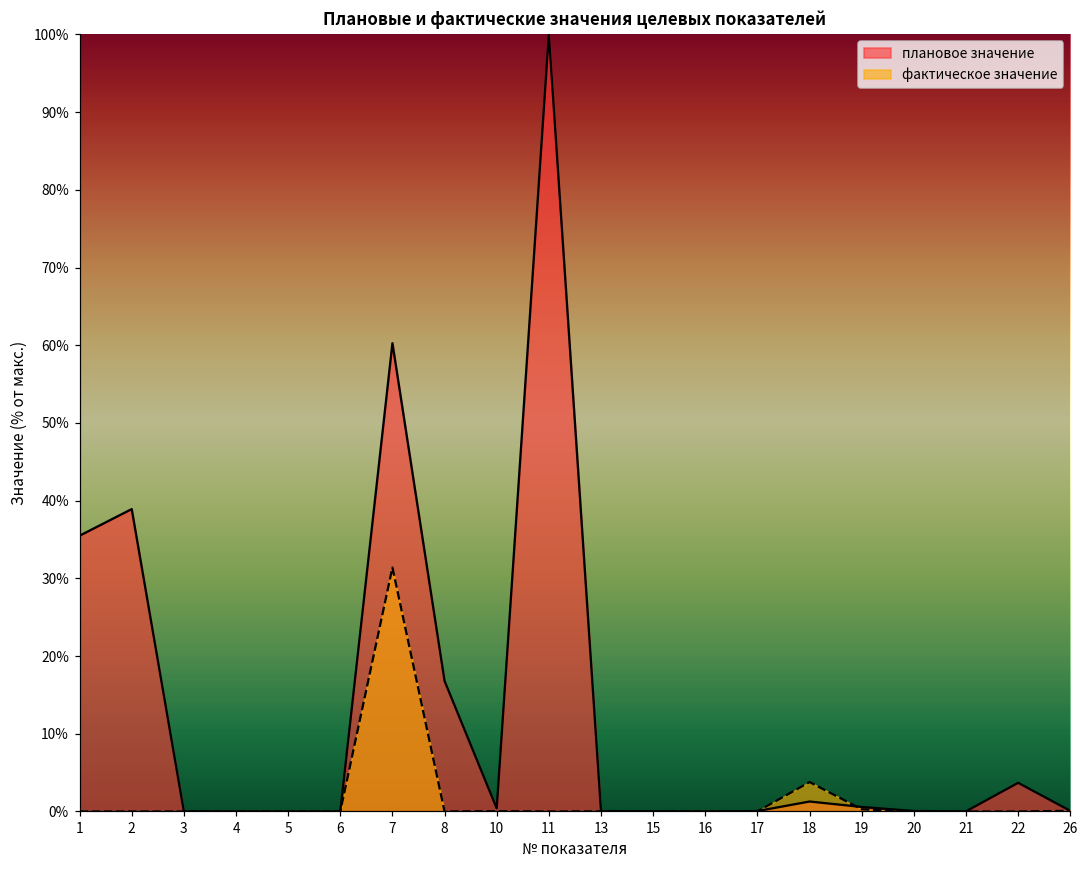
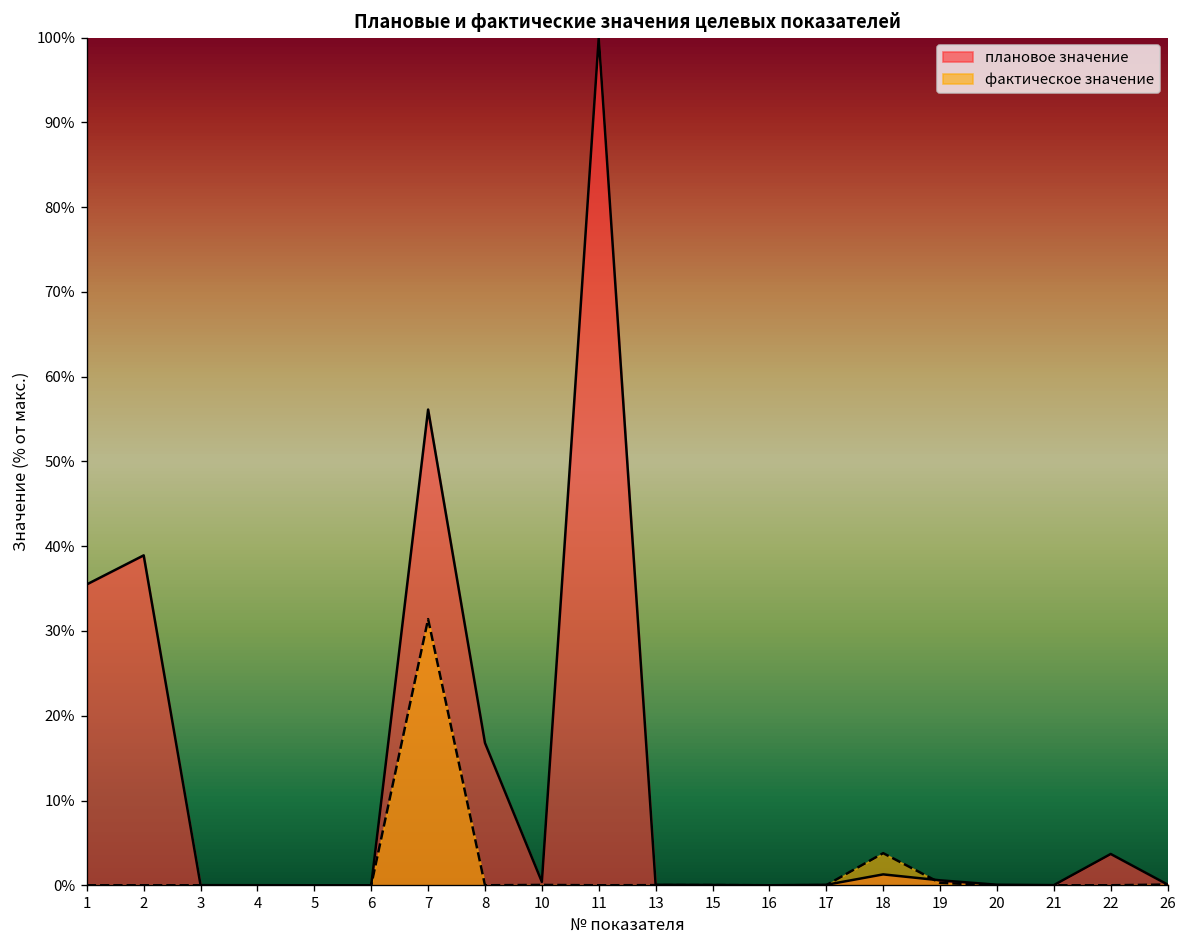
  {
    "плановое значение": {
      "1": "35%",
      "2": "39%",
-     "7": "60%",
+     "7": "56%",
      "8": "17%",
      "11": "100%",
      "18": "1%",
      "22": "4%"
    },
    "фактическое значение": {
      "1": "0%",
      "2": "0%",
      "7": "31%",
      "8": "0%",
      "11": "0%",
      "18": "4%",
      "22": "0%"
    }
  }
